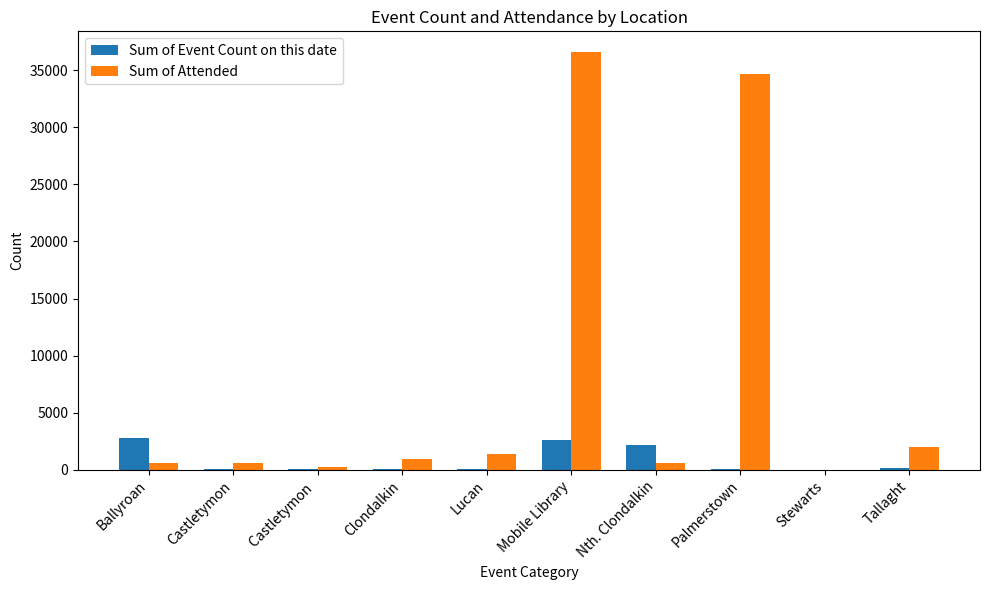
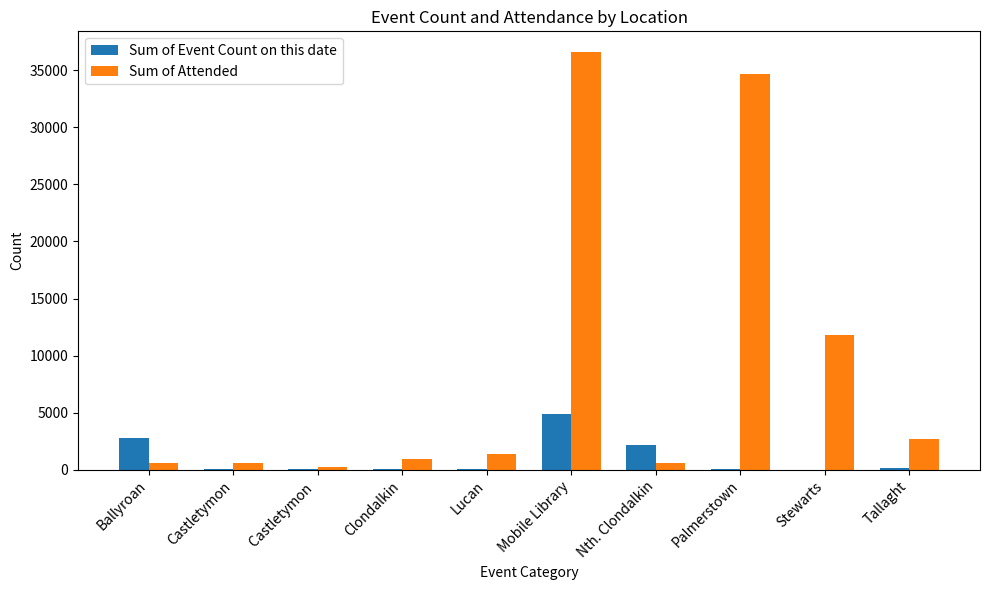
  {
    "Sum of Event Count on this date": {
      "Ballyroan": 2800,
-     "Mobile Library": 2600,
+     "Mobile Library": 4900,
      "Nth. Clondalkin": 2200
    },
    "Sum of Attended": {
      "Ballyroan": 500,
      "Clondalkin": 900,
      "Lucan": 1400,
      "Mobile Library": 36600,
      "Nth. Clondalkin": 600,
      "Palmerstown": 34700,
-     "Stewarts": 0,
-     "Tallaght": 2000
+     "Stewarts": 11800,
+     "Tallaght": 2700
    }
  }
